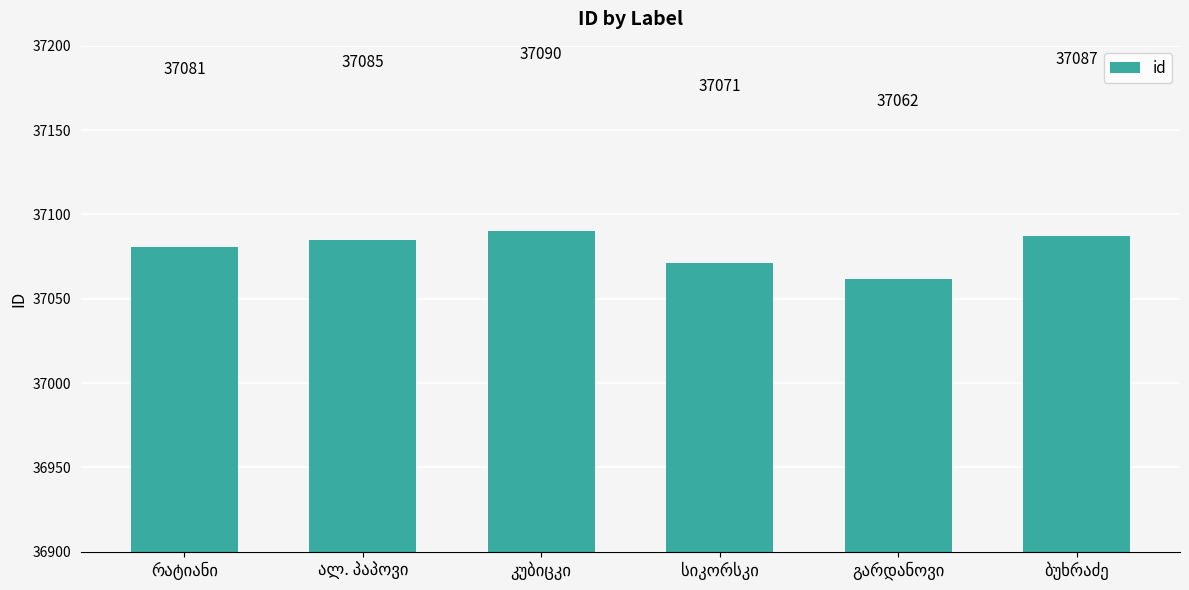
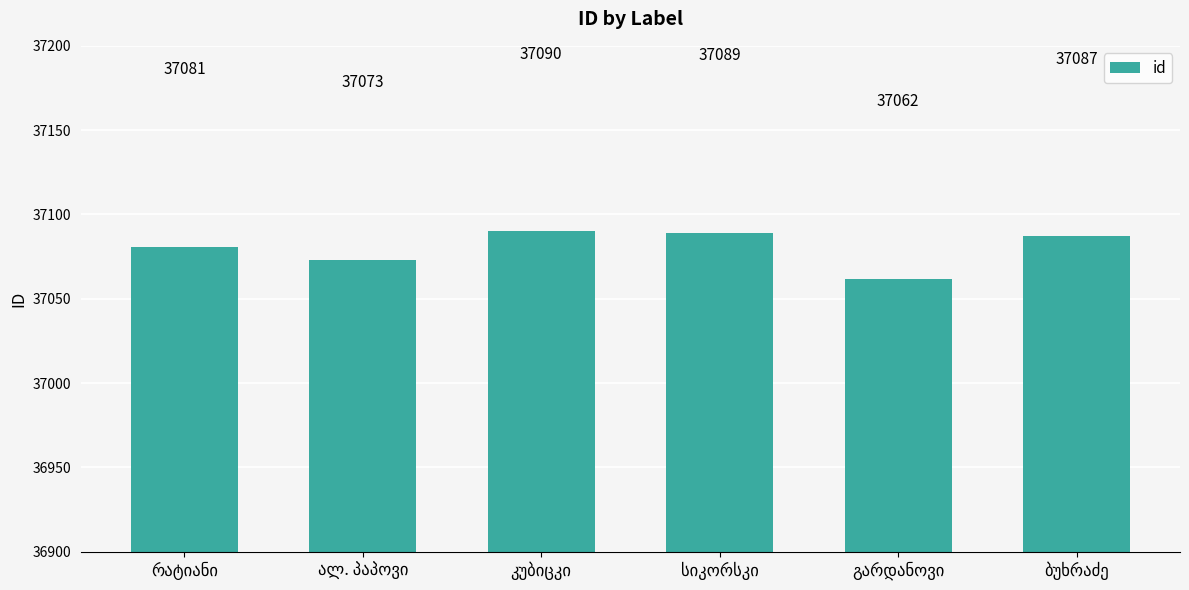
  {
-   "ალ. პაპოვი": 37085,
-   "სიკორსკი": 37071
+   "ალ. პაპოვი": 37073,
+   "სიკორსკი": 37089
  }
